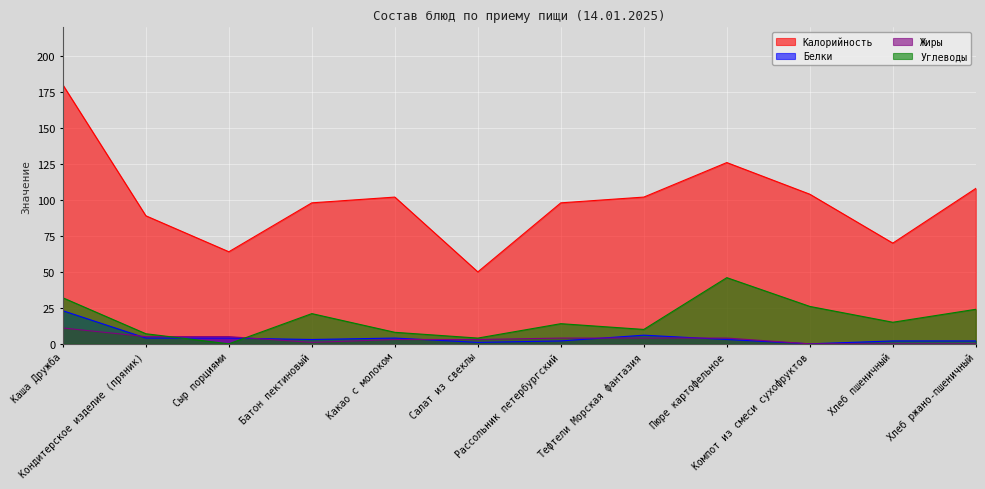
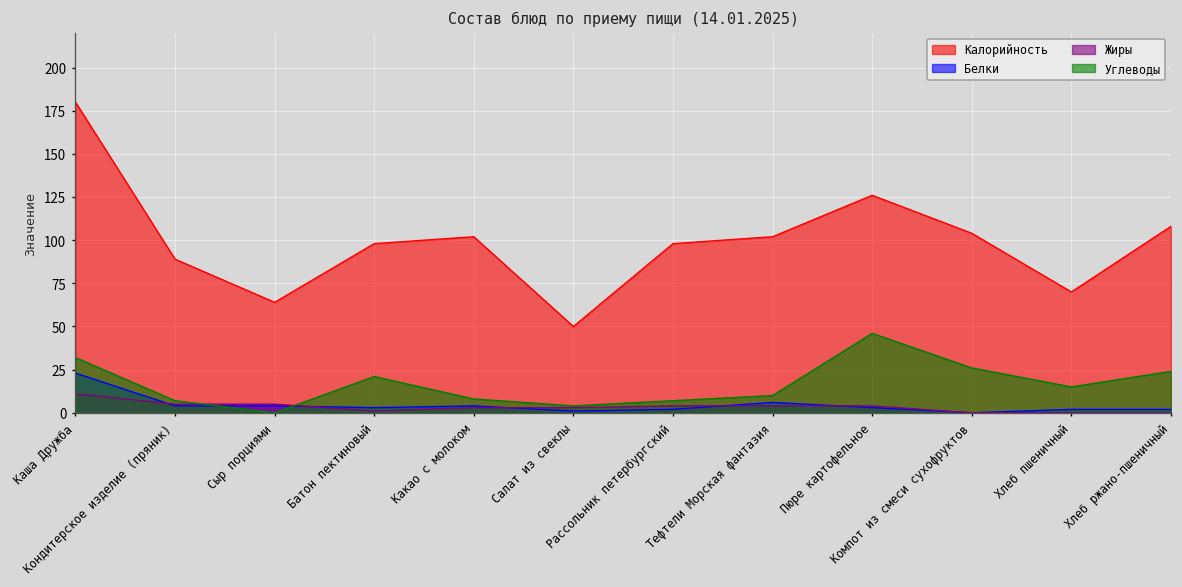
  {
    "Калорийность": {
      "Каша Дружба": 180,
      "Кондитерское изделие (пряник)": 89,
      "Сыр порциями": 64,
      "Батон пектиновый": 98,
      "Какао с молоком": 102,
      "Салат из свеклы": 50,
      "Рассольник петербургский": 98,
      "Тефтели Морская фантазия": 102,
      "Пюре картофельное": 126,
      "Компот из смеси сухофруктов": 104,
      "Хлеб пшеничный": 70,
      "Хлеб ржано-пшеничный": 108
    },
    "Белки": {
      "Каша Дружба": 23,
      "Батон пектиновый": 3,
      "Салат из свеклы": 1,
      "Рассольник петербургский": 2,
      "Тефтели Морская фантазия": 6,
      "Хлеб пшеничный": 2,
      "Хлеб ржано-пшеничный": 2
    },
    "Жиры": {
      "Каша Дружба": 11,
      "Батон пектиновый": 1,
      "Рассольник петербургский": 4,
      "Тефтели Морская фантазия": 4,
      "Хлеб пшеничный": 0,
      "Хлеб ржано-пшеничный": 0
    },
    "Углеводы": {
      "Каша Дружба": 32,
      "Кондитерское изделие (пряник)": 7,
      "Сыр порциями": 0,
      "Батон пектиновый": 21,
      "Какао с молоком": 8,
-     "Рассольник петербургский": 14,
+     "Рассольник петербургский": 7,
      "Тефтели Морская фантазия": 10,
      "Пюре картофельное": 46,
      "Компот из смеси сухофруктов": 26,
      "Хлеб пшеничный": 15,
      "Хлеб ржано-пшеничный": 24
    }
  }
